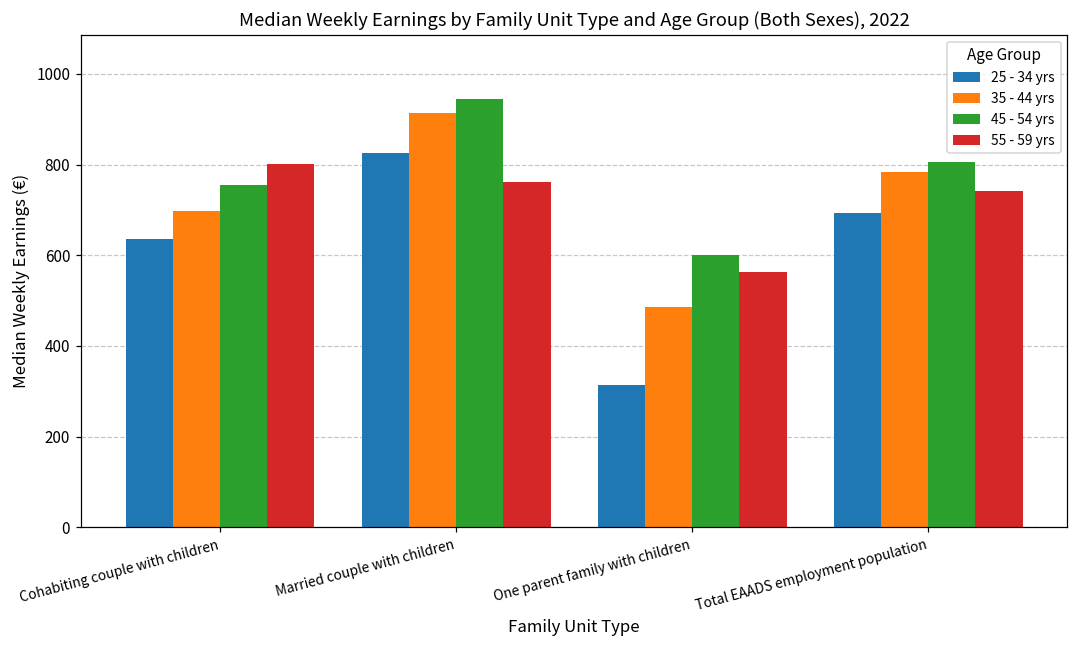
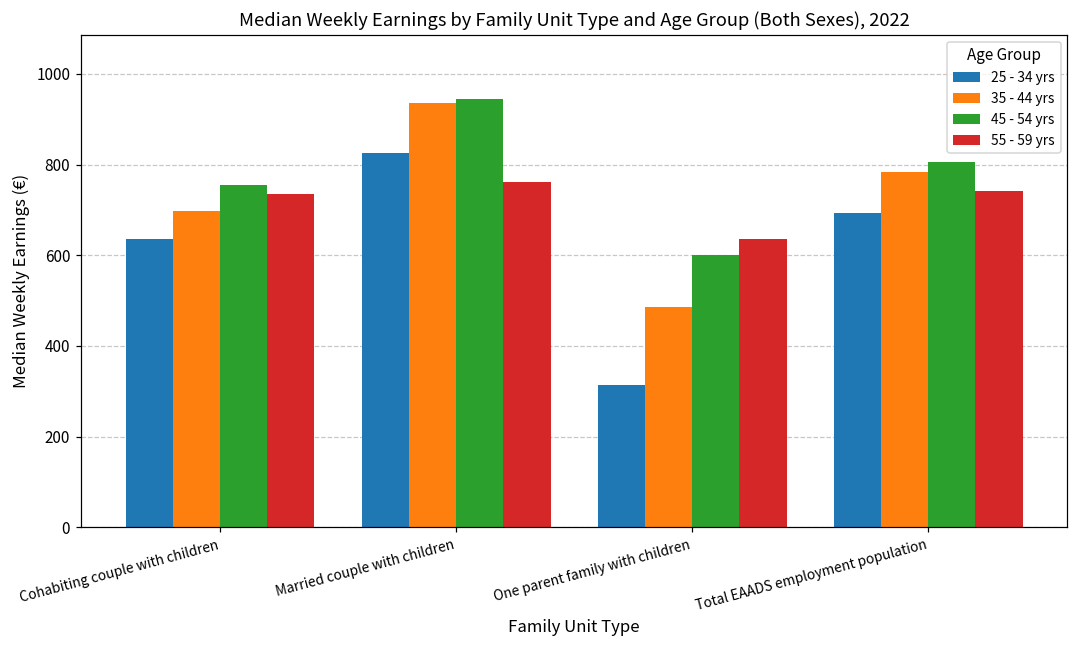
  {
    "25 - 34 yrs": {
      "Cohabiting couple with children": 640,
      "Married couple with children": 830,
      "One parent family with children": 310,
      "Total EAADS employment population": 690
    },
    "35 - 44 yrs": {
      "Cohabiting couple with children": 700,
-     "Married couple with children": 910,
+     "Married couple with children": 940,
      "One parent family with children": 480,
      "Total EAADS employment population": 780
    },
    "45 - 54 yrs": {
      "Cohabiting couple with children": 750,
      "Married couple with children": 940,
      "One parent family with children": 600,
      "Total EAADS employment population": 800
    },
    "55 - 59 yrs": {
-     "Cohabiting couple with children": 800,
+     "Cohabiting couple with children": 740,
      "Married couple with children": 760,
-     "One parent family with children": 560,
+     "One parent family with children": 640,
      "Total EAADS employment population": 740
    }
  }
